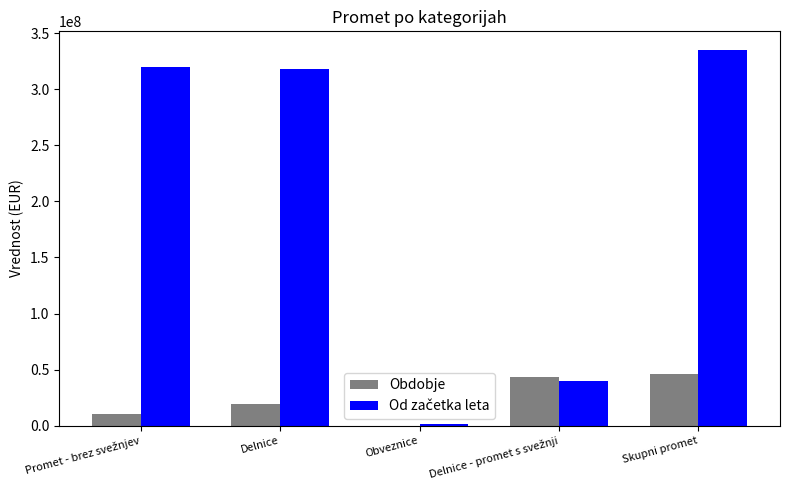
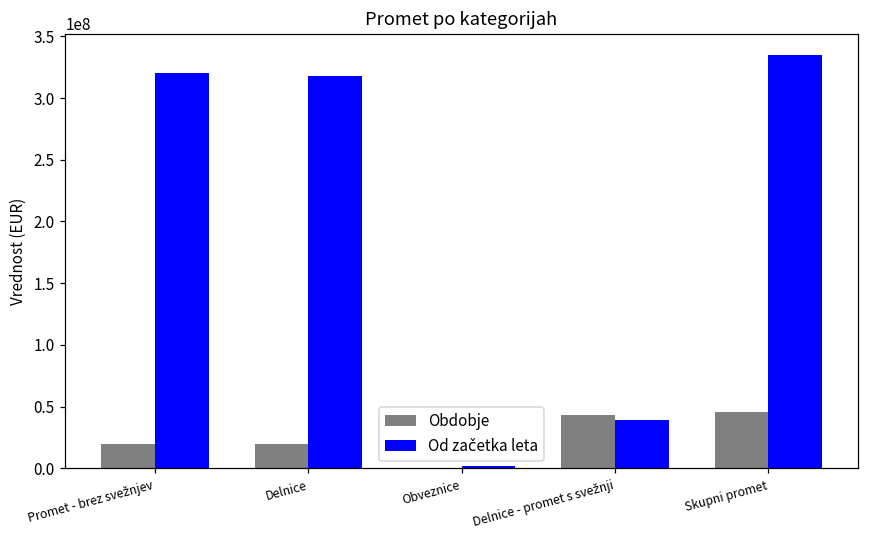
  {
    "Obdobje": {
-     "Promet - brez svežnjev": 11000000,
+     "Promet - brez svežnjev": 19000000,
      "Delnice": 19000000,
      "Delnice - promet s svežnji": 43000000,
      "Skupni promet": 46000000
    },
    "Od začetka leta": {
      "Promet - brez svežnjev": 320000000,
      "Delnice": 318000000,
      "Delnice - promet s svežnji": 40000000,
      "Skupni promet": 335000000
    }
  }
